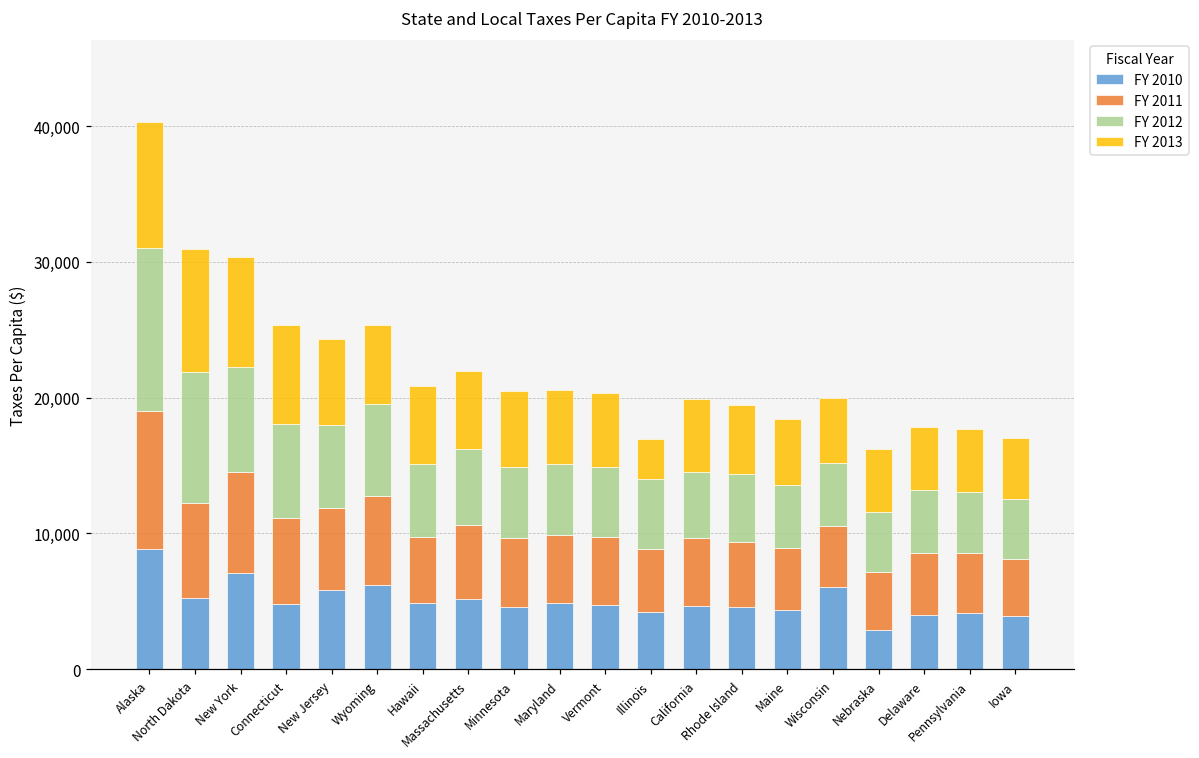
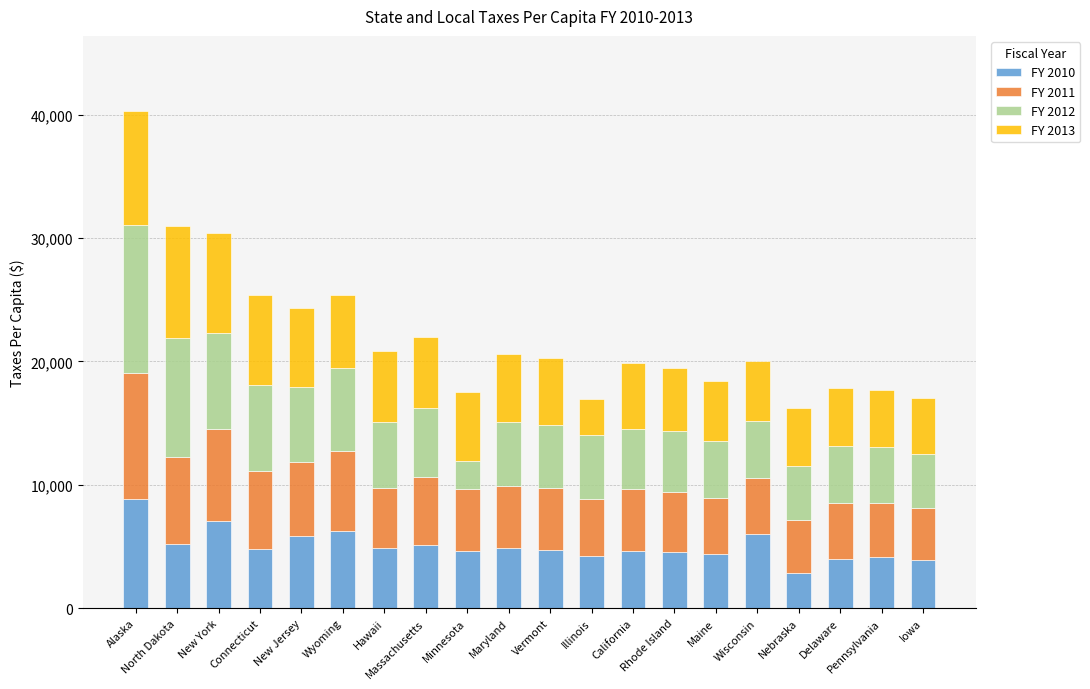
  {
    "FY 2010": {
      "Alaska": "8,800",
      "North Dakota": "5,200",
      "New York": "7,100",
      "Connecticut": "4,800",
      "New Jersey": "5,800",
      "Wyoming": "6,200",
      "Hawaii": "4,900",
      "Massachusetts": "5,100",
      "Minnesota": "4,600",
      "Maryland": "4,900",
      "Vermont": "4,700",
      "Illinois": "4,200",
      "California": "4,700",
      "Rhode Island": "4,600",
      "Maine": "4,400",
      "Wisconsin": "6,000",
      "Nebraska": "2,900",
      "Delaware": "4,000",
      "Pennsylvania": "4,200",
      "Iowa": "3,900"
    },
    "FY 2011": {
      "Alaska": "10,200",
      "North Dakota": "7,000",
      "New York": "7,500",
      "Connecticut": "6,400",
      "New Jersey": "6,000",
      "Wyoming": "6,500",
      "Hawaii": "4,800",
      "Massachusetts": "5,500",
      "Minnesota": "5,100",
      "Maryland": "5,000",
      "Vermont": "5,000",
      "Illinois": "4,600",
      "California": "5,000",
      "Rhode Island": "4,800",
      "Maine": "4,600",
      "Wisconsin": "4,500",
      "Nebraska": "4,300",
      "Delaware": "4,500",
      "Pennsylvania": "4,400",
      "Iowa": "4,100"
    },
    "FY 2012": {
      "Alaska": "12,000",
      "North Dakota": "9,700",
      "New York": "7,800",
      "Connecticut": "7,000",
      "New Jersey": "6,100",
      "Wyoming": "6,800",
      "Hawaii": "5,400",
      "Massachusetts": "5,600",
-     "Minnesota": "5,300",
+     "Minnesota": "2,200",
      "Maryland": "5,200",
      "Vermont": "5,100",
      "Illinois": "5,200",
      "California": "4,900",
      "Rhode Island": "5,000",
      "Maine": "4,600",
      "Wisconsin": "4,600",
      "Nebraska": "4,400",
      "Delaware": "4,600",
      "Pennsylvania": "4,500",
      "Iowa": "4,400"
    },
    "FY 2013": {
      "Alaska": "9,300",
      "North Dakota": "9,100",
      "New York": "8,100",
      "Connecticut": "7,300",
      "New Jersey": "6,300",
      "Wyoming": "5,900",
      "Hawaii": "5,800",
      "Massachusetts": "5,800",
      "Minnesota": "5,600",
      "Maryland": "5,500",
      "Vermont": "5,400",
      "Illinois": "2,900",
      "California": "5,400",
      "Rhode Island": "5,100",
      "Maine": "4,800",
      "Wisconsin": "4,800",
      "Nebraska": "4,700",
      "Delaware": "4,700",
      "Pennsylvania": "4,600",
      "Iowa": "4,500"
    }
  }
